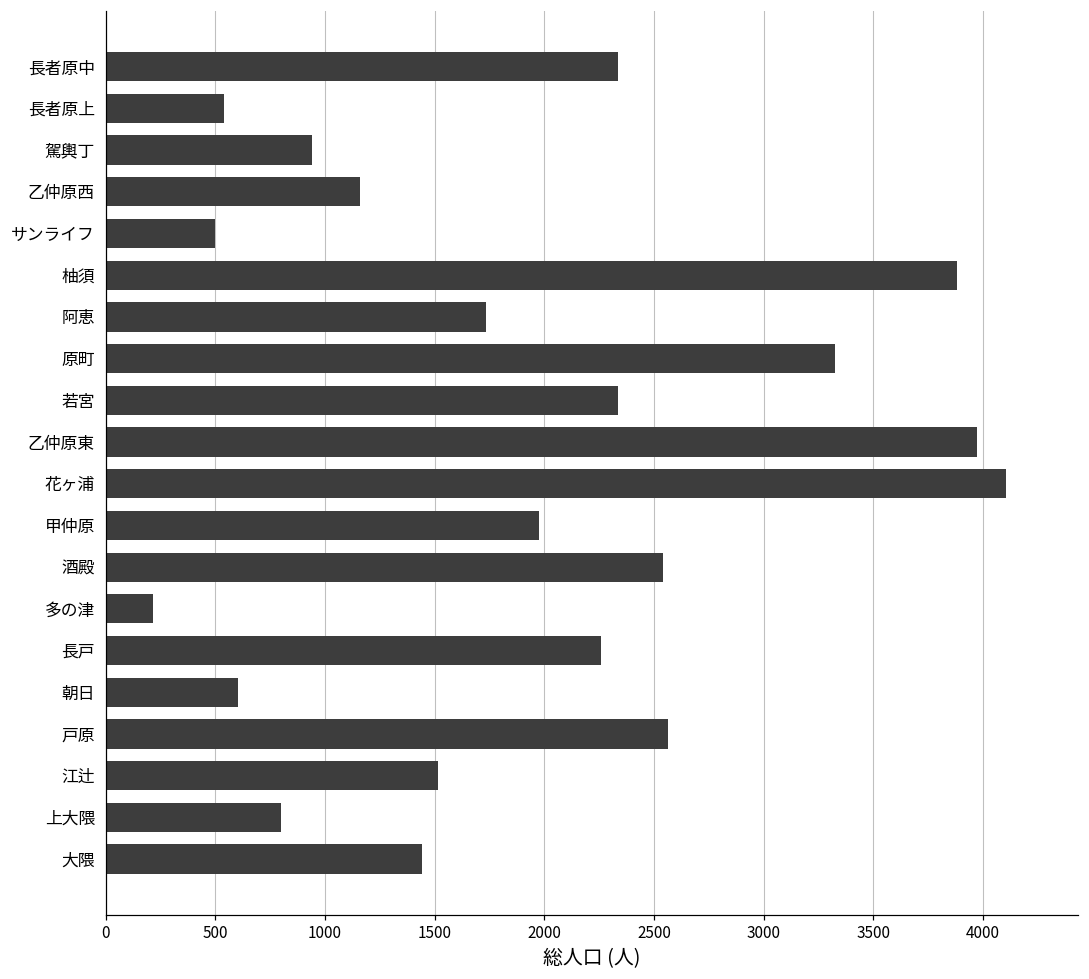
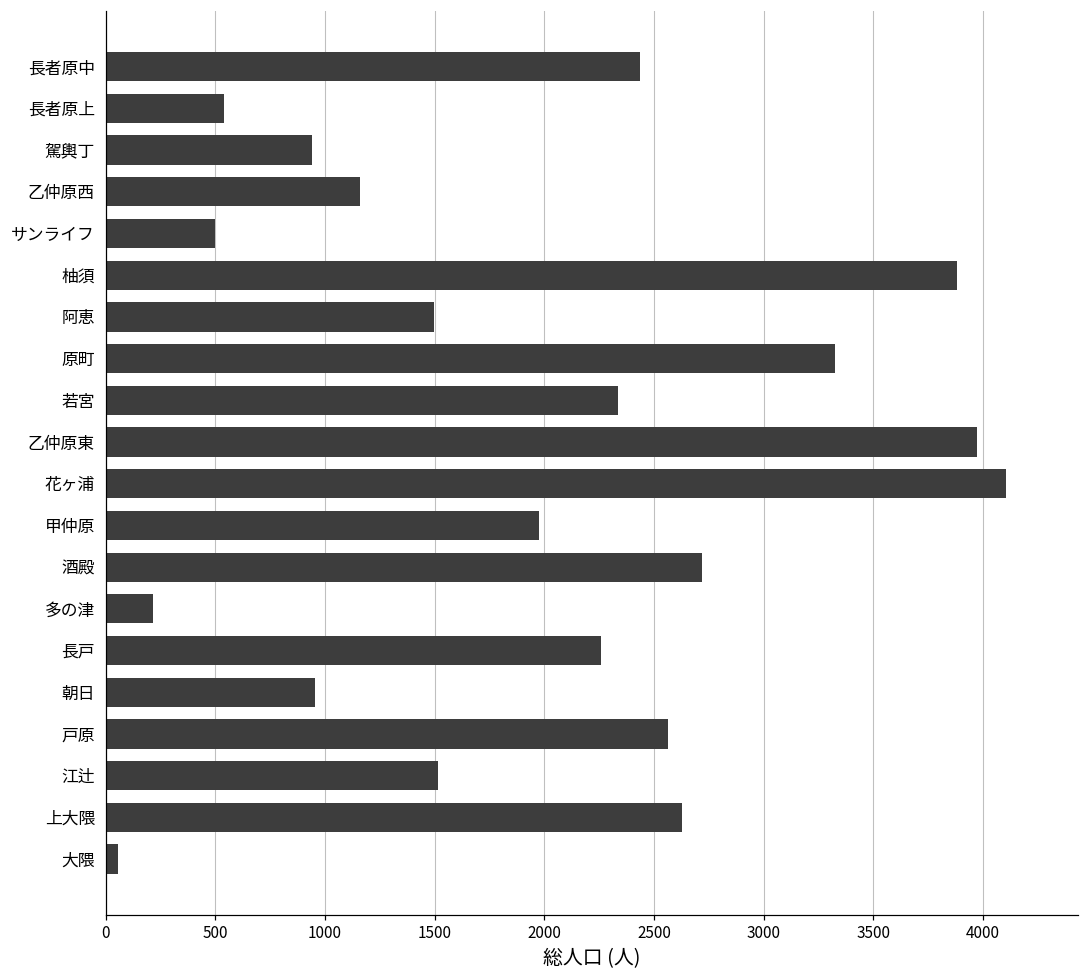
  {
-   "長者原中": 2330,
+   "長者原中": 2440,
    "長者原上": 540,
    "駕輿丁": 940,
    "乙仲原西": 1160,
    "サンライフ": 500,
    "柚須": 3880,
-   "阿恵": 1730,
+   "阿恵": 1500,
    "原町": 3330,
    "若宮": 2340,
    "乙仲原東": 3970,
    "花ヶ浦": 4100,
    "甲仲原": 1980,
-   "酒殿": 2540,
+   "酒殿": 2720,
    "多の津": 210,
    "長戸": 2260,
-   "朝日": 600,
+   "朝日": 960,
    "戸原": 2560,
    "江辻": 1520,
-   "上大隈": 800,
-   "大隈": 1440
+   "上大隈": 2630,
+   "大隈": 60
  }
